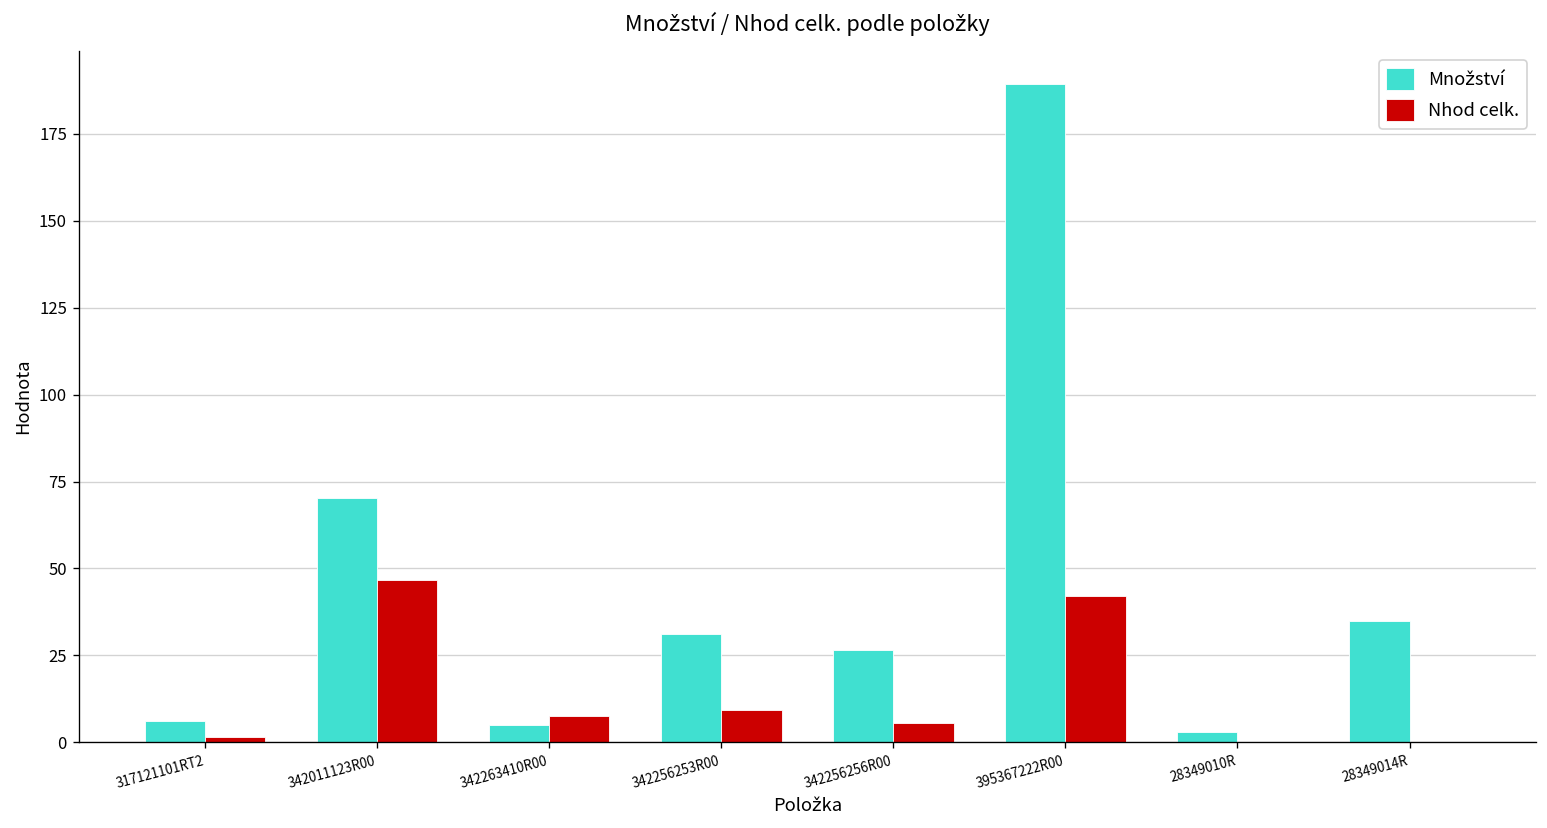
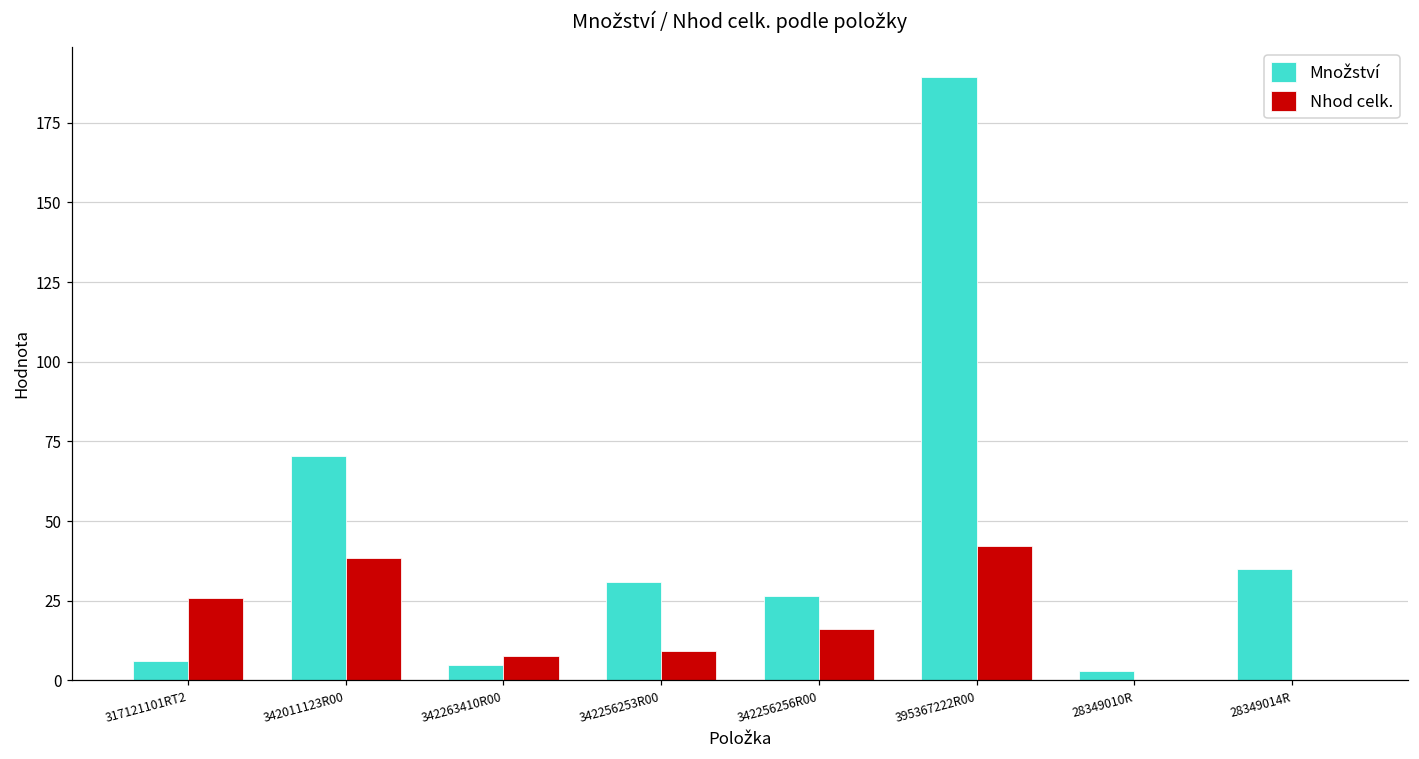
  {
    "Množství": {
      "317121101RT2": 6,
      "342011123R00": 70,
      "342263410R00": 5,
      "342256253R00": 31,
      "342256256R00": 27,
      "395367222R00": 189,
      "28349010R": 3,
      "28349014R": 35
    },
    "Nhod celk.": {
-     "317121101RT2": 1,
-     "342011123R00": 47,
+     "317121101RT2": 26,
+     "342011123R00": 39,
      "342263410R00": 8,
      "342256253R00": 9,
-     "342256256R00": 6,
+     "342256256R00": 16,
      "395367222R00": 42,
      "28349010R": 0,
      "28349014R": 0
    }
  }
